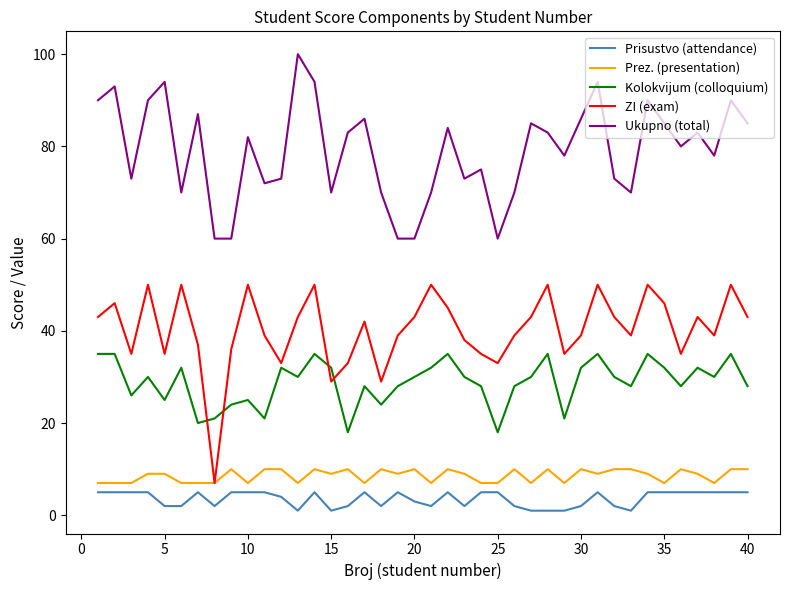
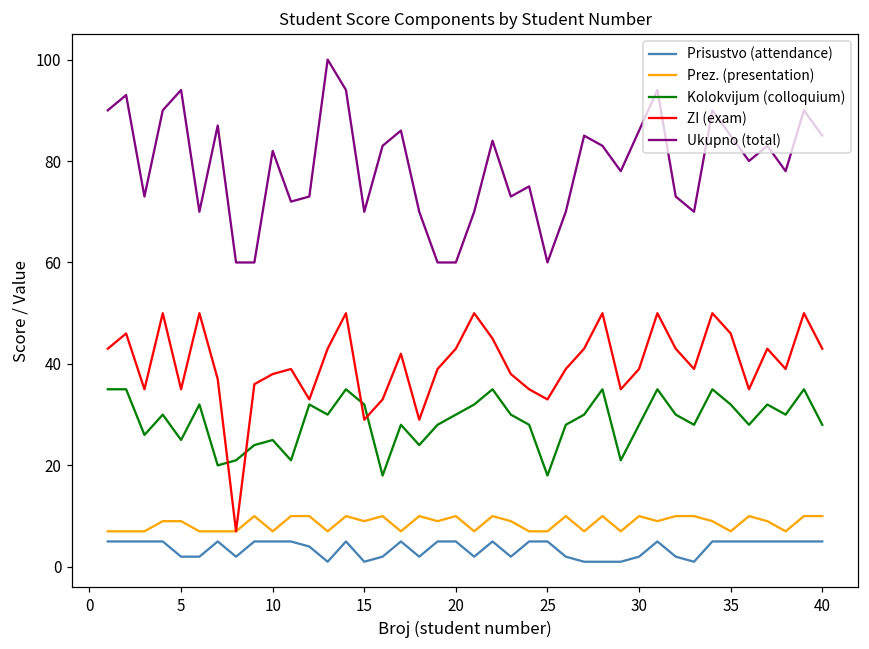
  {
    "Prisustvo (attendance)": {
      "5": 2,
      "10": 5,
      "15": 1,
-     "20": 3,
+     "20": 5,
      "25": 5,
      "30": 2,
      "35": 5,
      "40": 5
    },
    "Prez. (presentation)": {
      "5": 9,
      "10": 7,
      "15": 9,
      "20": 10,
      "25": 7,
      "30": 10,
      "35": 7,
      "40": 10
    },
    "Kolokvijum (colloquium)": {
      "5": 25,
      "10": 25,
      "15": 32,
      "20": 30,
      "25": 18,
-     "30": 32,
+     "30": 28,
      "35": 32,
      "40": 28
    },
    "ZI (exam)": {
      "5": 35,
-     "10": 50,
+     "10": 38,
      "15": 29,
      "20": 43,
      "25": 33,
      "30": 39,
      "35": 46,
      "40": 43
    },
    "Ukupno (total)": {
      "5": 94,
      "10": 82,
      "15": 70,
      "20": 60,
      "25": 60,
      "30": 86
    }
  }
